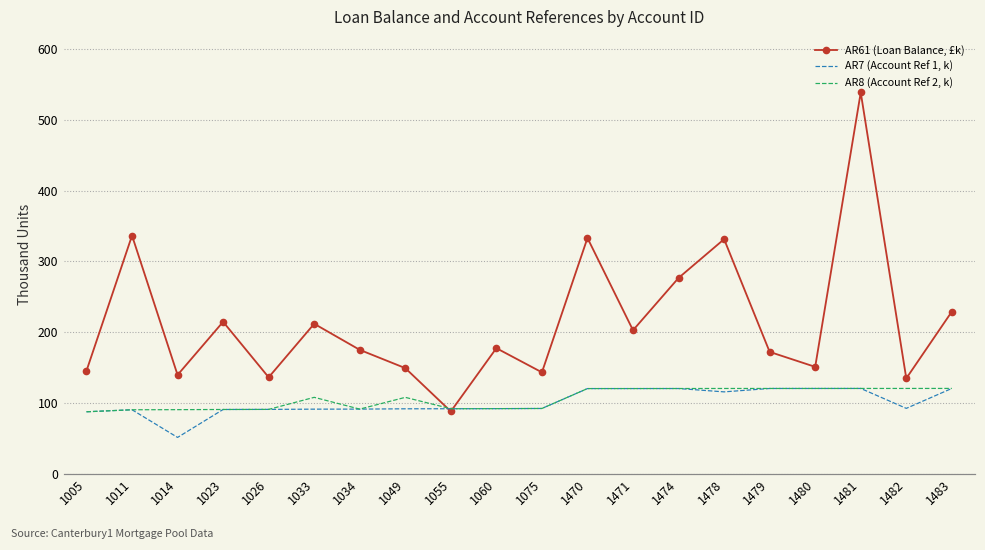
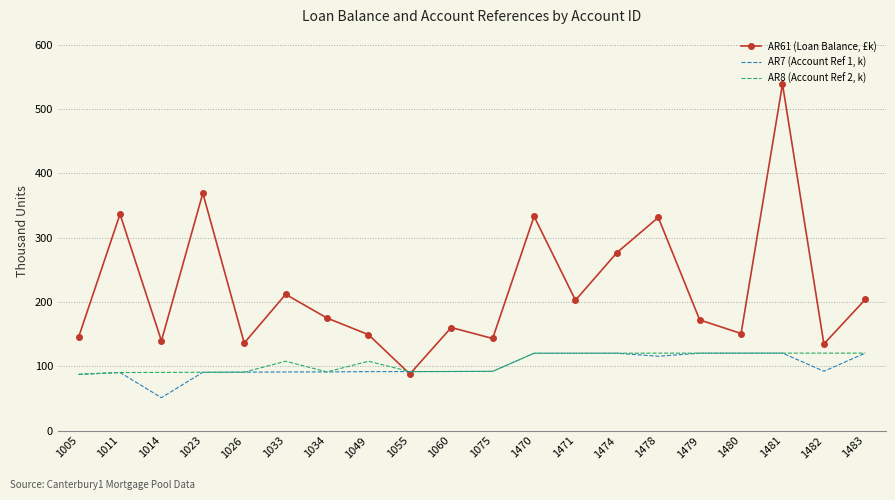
  {
    "AR61 (Loan Balance, £k)": {
      "1005": 150,
      "1011": 340,
      "1014": 140,
-     "1023": 210,
+     "1023": 370,
      "1026": 140,
      "1033": 210,
      "1034": 180,
      "1049": 150,
-     "1060": 180,
+     "1060": 160,
      "1075": 140,
      "1470": 330,
      "1471": 200,
      "1474": 280,
      "1478": 330,
      "1479": 170,
      "1480": 150,
      "1481": 540,
      "1482": 130,
-     "1483": 230
+     "1483": 200
    },
    "AR7 (Account Ref 1, k)": {
      "1014": 50,
      "1033": 90,
      "1049": 90,
      "1478": 120,
      "1482": 90
    },
    "AR8 (Account Ref 2, k)": {
      "1014": 90,
      "1033": 110,
      "1049": 110,
      "1478": 120,
      "1482": 120
    }
  }
